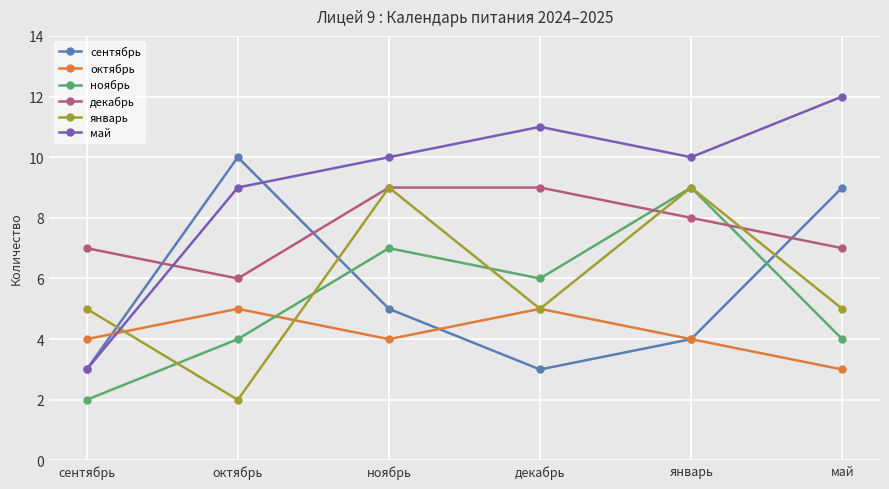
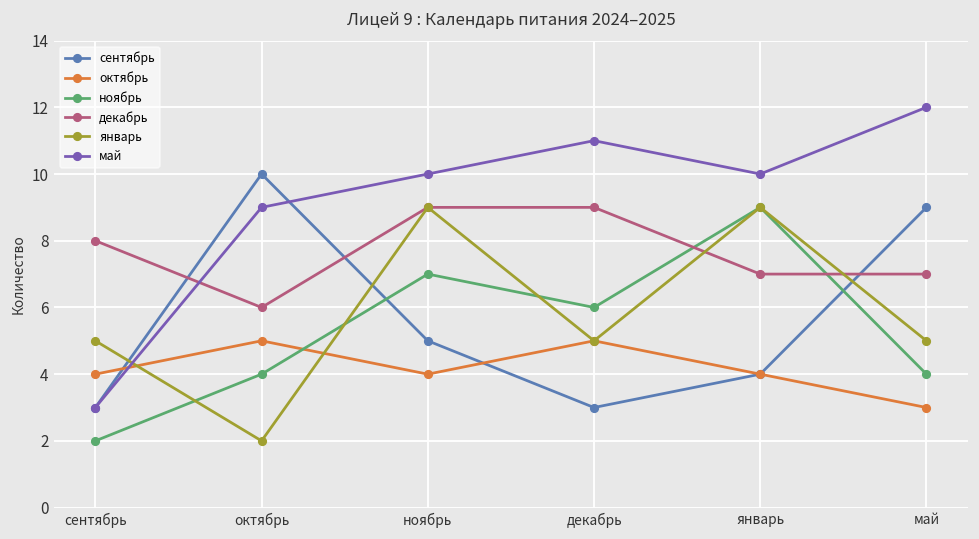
  {
    "октябрь": {
      "сентябрь": 4,
      "октябрь": 5,
      "ноябрь": 4,
      "май": 3
    },
    "ноябрь": {
      "сентябрь": 2,
      "октябрь": 4,
      "ноябрь": 7,
      "декабрь": 6,
      "май": 4
    },
    "декабрь": {
-     "сентябрь": 7,
+     "сентябрь": 8,
      "октябрь": 6,
      "декабрь": 9,
-     "январь": 8,
+     "январь": 7,
      "май": 7
    },
    "январь": {
      "сентябрь": 5,
      "октябрь": 2,
      "май": 5
    }
  }
